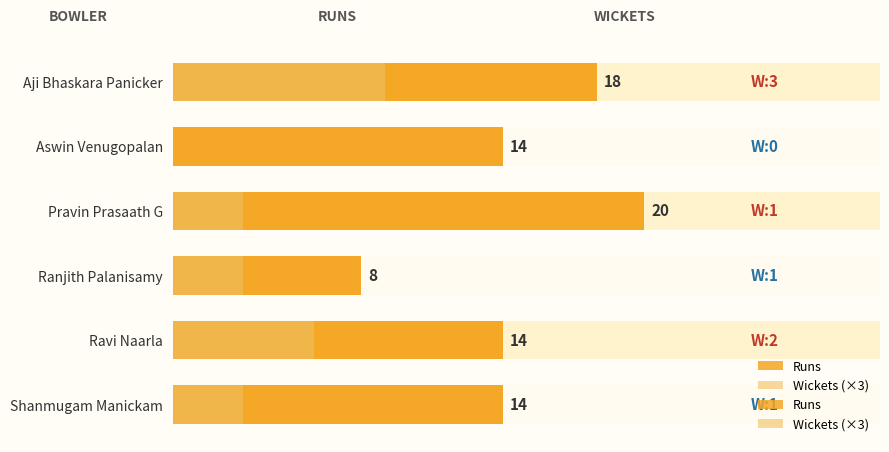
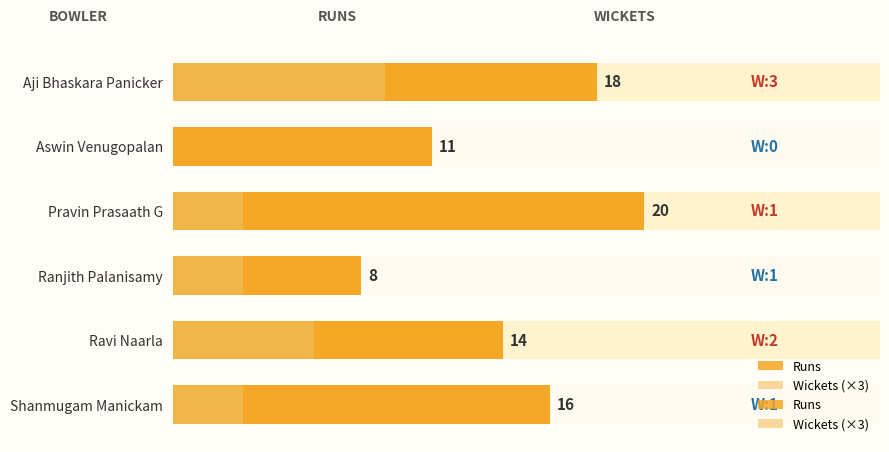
  {
    "Runs": {
-     "Aswin Venugopalan": 14,
-     "Shanmugam Manickam": 14
+     "Aswin Venugopalan": 11,
+     "Shanmugam Manickam": 16
    }
  }
